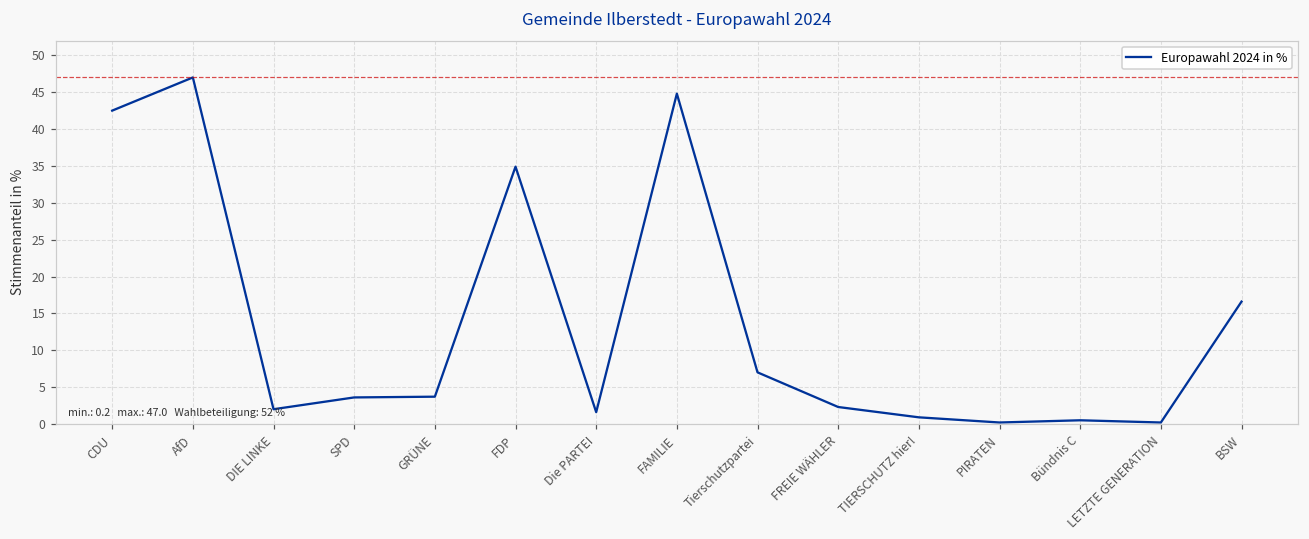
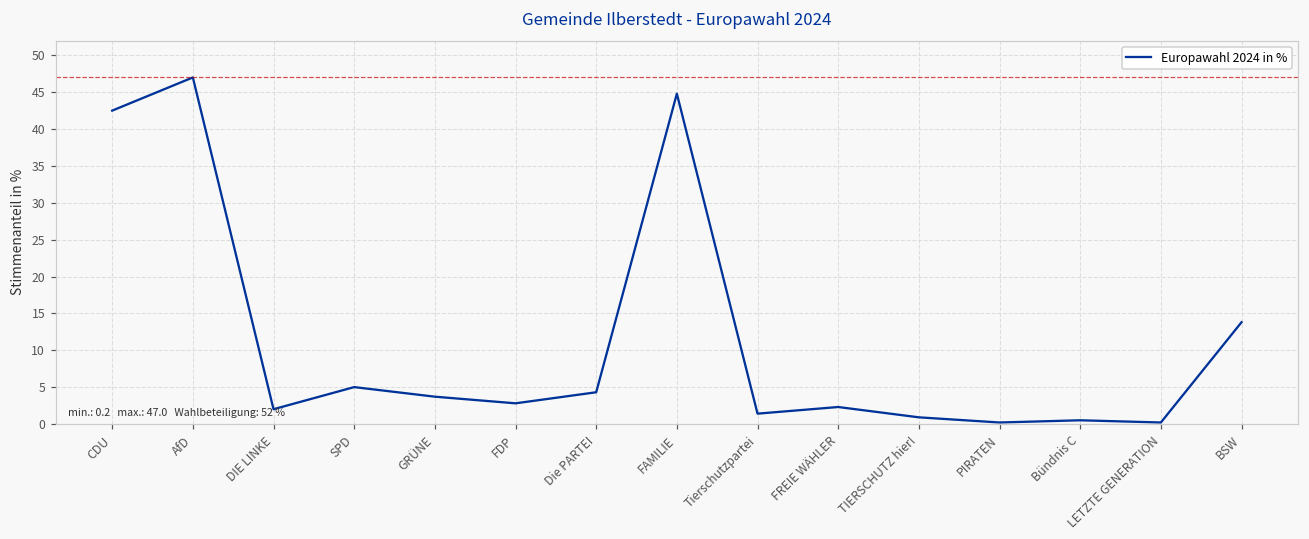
  {
    "CDU": 43,
    "AfD": 47,
-   "SPD": 4,
+   "SPD": 5,
    "GRÜNE": 4,
-   "FDP": 35,
-   "Die PARTEI": 2,
+   "FDP": 3,
+   "Die PARTEI": 4,
    "FAMILIE": 45,
-   "Tierschutzpartei": 7,
+   "Tierschutzpartei": 1,
    "FREIE WÄHLER": 2,
    "TIERSCHUTZ hier!": 1,
    "PIRATEN": 0,
    "Bündnis C": 1,
    "LETZTE GENERATION": 0,
-   "BSW": 17
+   "BSW": 14
  }
